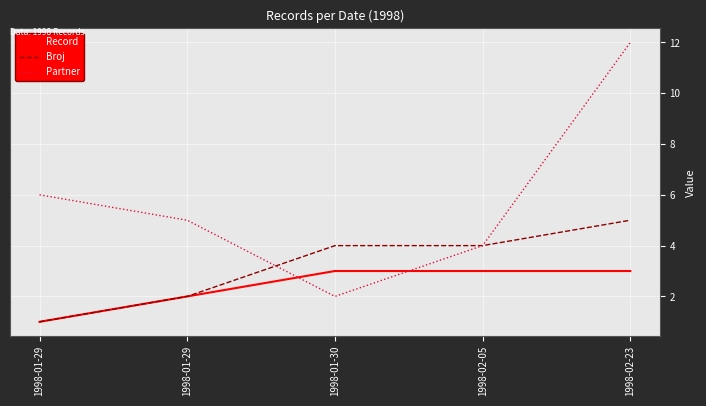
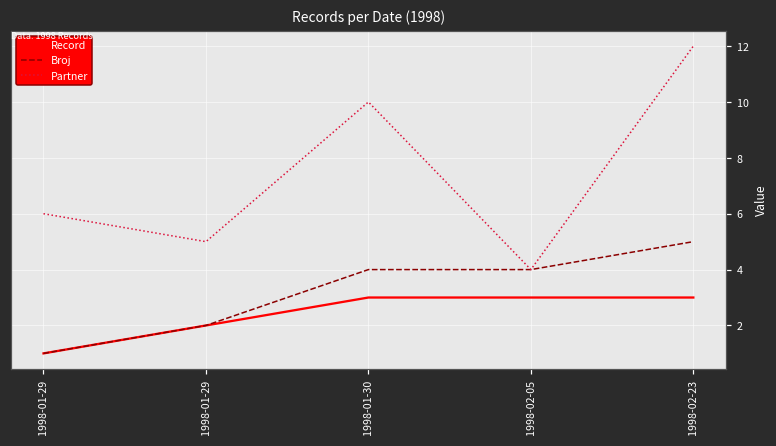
  {
    "Record": {
      "1998-01-30": 3,
      "1998-02-05": 3,
      "1998-02-23": 3
    },
    "Broj": {
      "1998-01-30": 4,
      "1998-02-23": 5
    },
    "Partner": {
-     "1998-01-30": 2,
+     "1998-01-30": 10,
      "1998-02-23": 12
    }
  }
